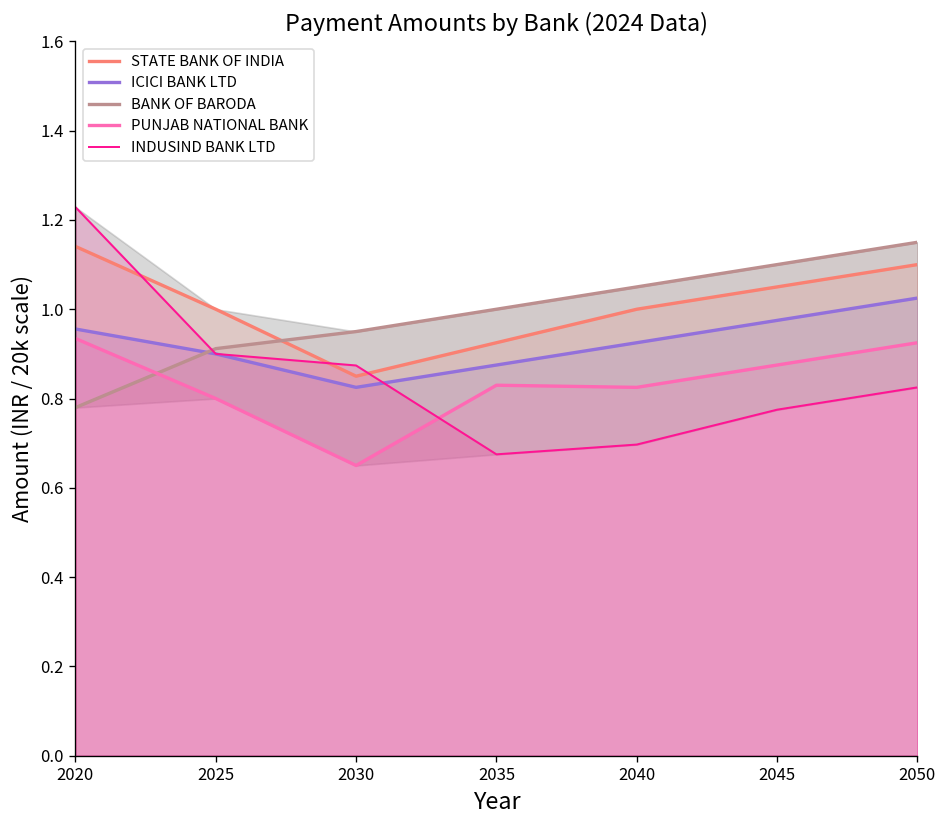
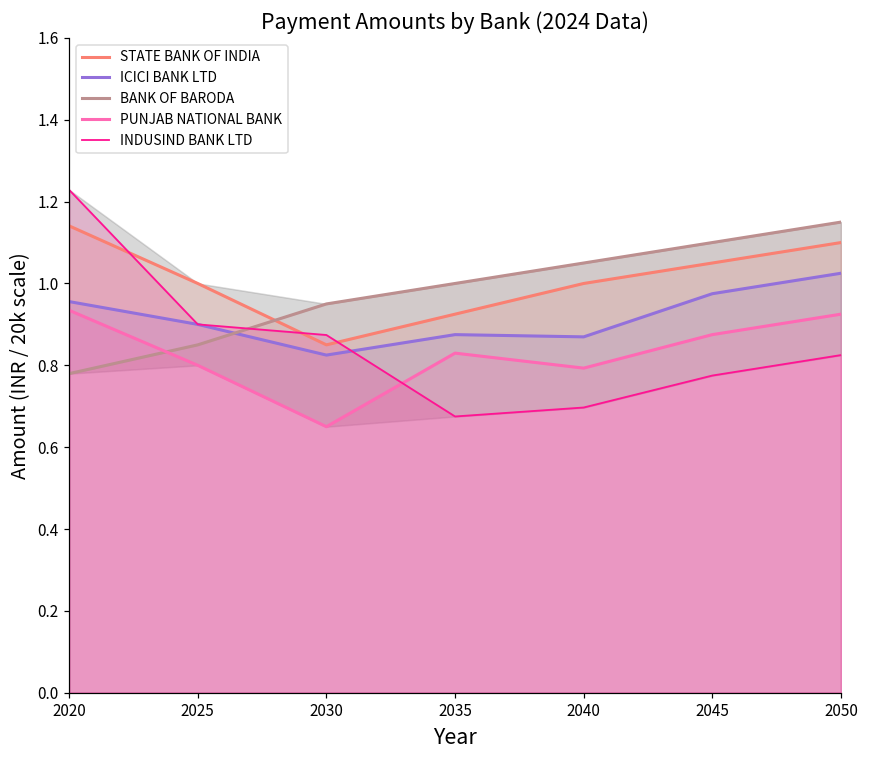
  {
    "STATE BANK OF INDIA": {
      "2020": 1.14,
      "2030": 0.85,
      "2035": 0.93,
      "2040": 1.00,
      "2045": 1.05,
      "2050": 1.10
    },
    "ICICI BANK LTD": {
      "2020": 0.96,
      "2030": 0.83,
      "2035": 0.88,
-     "2040": 0.93,
+     "2040": 0.87,
      "2045": 0.98,
      "2050": 1.03
    },
    "BANK OF BARODA": {
      "2020": 0.78,
-     "2025": 0.91
+     "2025": 0.85
    },
    "PUNJAB NATIONAL BANK": {
      "2020": 0.93,
      "2025": 0.80,
      "2030": 0.65,
      "2035": 0.83,
-     "2040": 0.83,
+     "2040": 0.79,
      "2045": 0.88,
      "2050": 0.93
    },
    "INDUSIND BANK LTD": {
      "2030": 0.87,
      "2035": 0.68,
      "2040": 0.70,
      "2045": 0.78,
      "2050": 0.83
    }
  }
